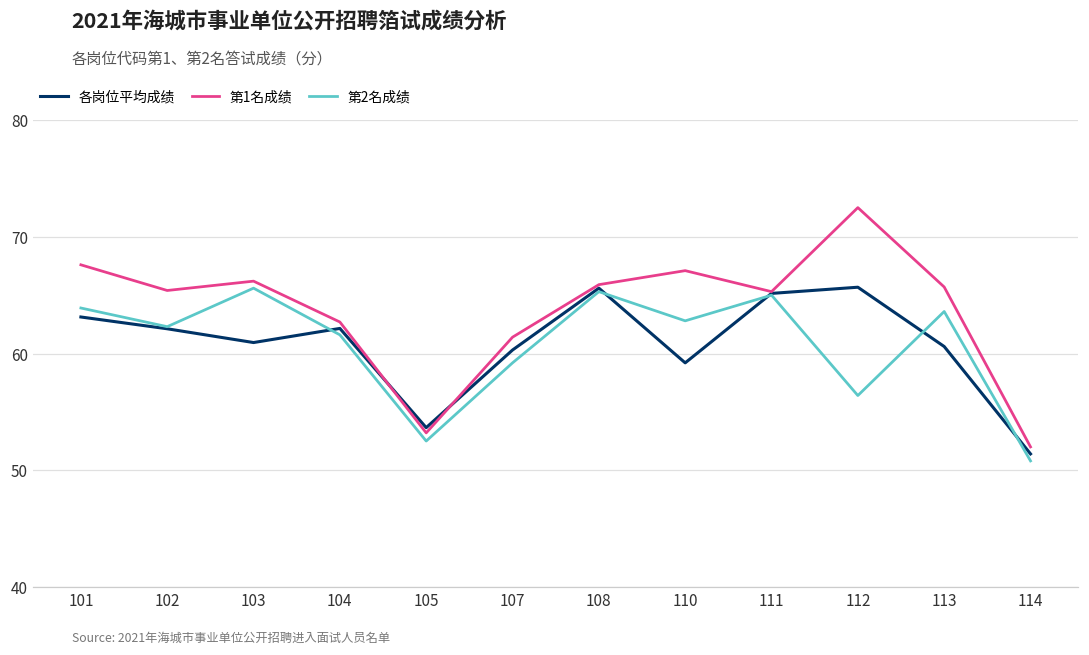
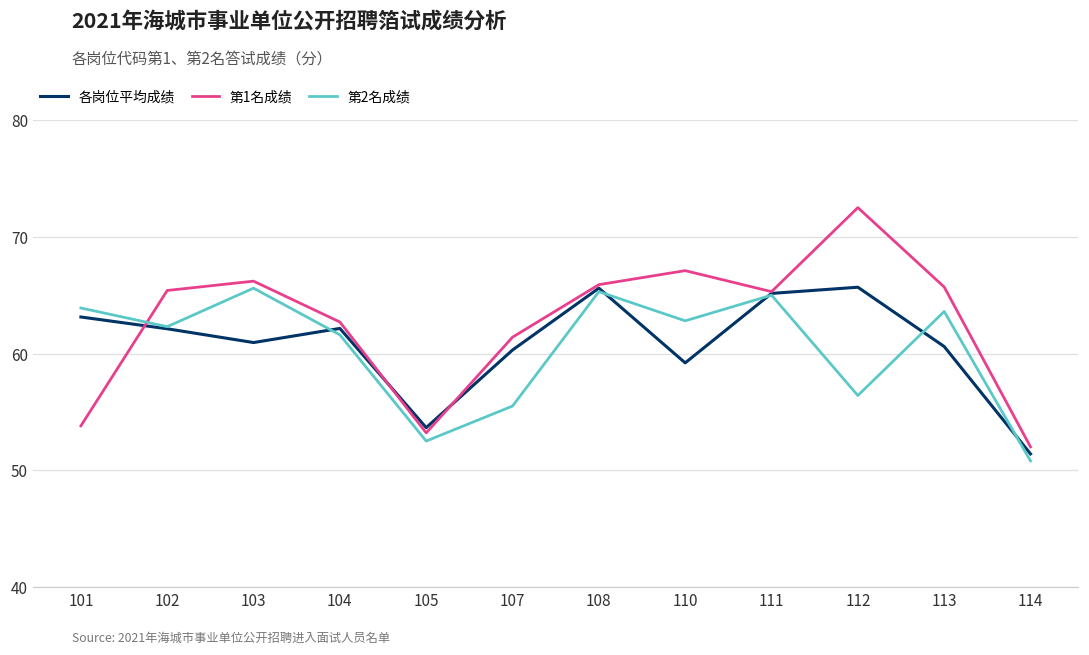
  {
    "各岗位平均成绩": {
      "101": 63.1,
      "103": 60.9,
      "104": 62.2,
      "105": 53.7,
      "107": 60.3,
      "108": 65.6,
      "110": 59.2,
      "112": 65.7,
      "113": 60.6,
      "114": 51.4
    },
    "第1名成绩": {
-     "101": 67.6,
+     "101": 53.8,
      "102": 65.4,
      "103": 66.2,
      "104": 62.7,
      "105": 53.2,
      "107": 61.4,
      "108": 65.9,
      "110": 67.1,
      "112": 72.5,
      "113": 65.7,
      "114": 52.0
    },
    "第2名成绩": {
      "101": 63.9,
      "103": 65.6,
      "104": 61.6,
      "105": 52.5,
-     "107": 59.2,
+     "107": 55.5,
      "108": 65.3,
      "110": 62.8,
      "112": 56.4,
      "113": 63.6,
      "114": 50.8
    }
  }
